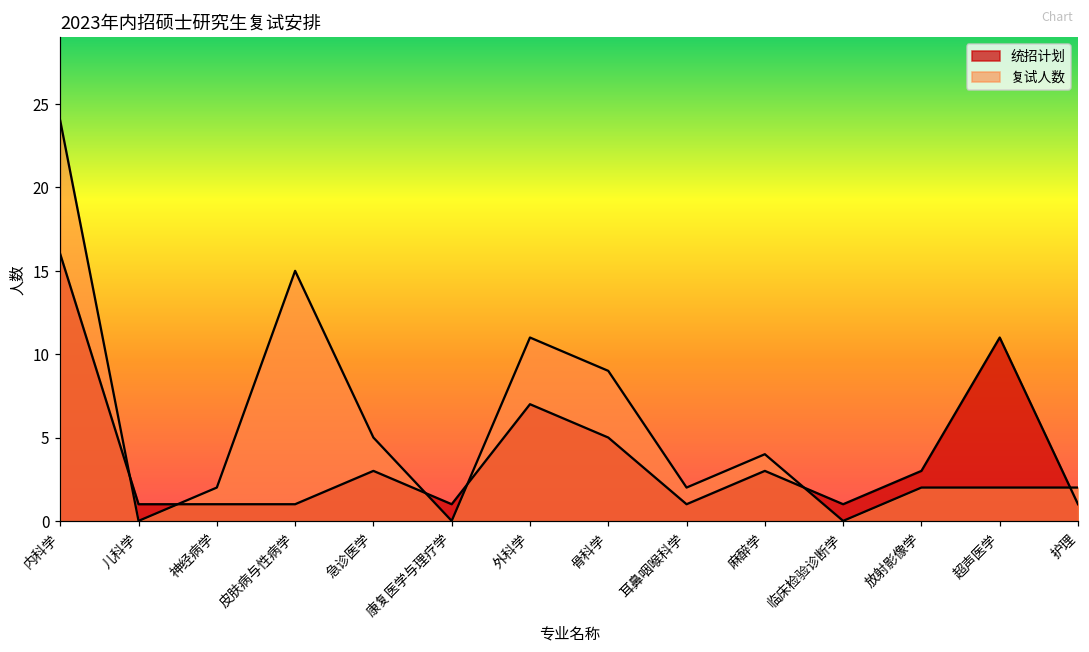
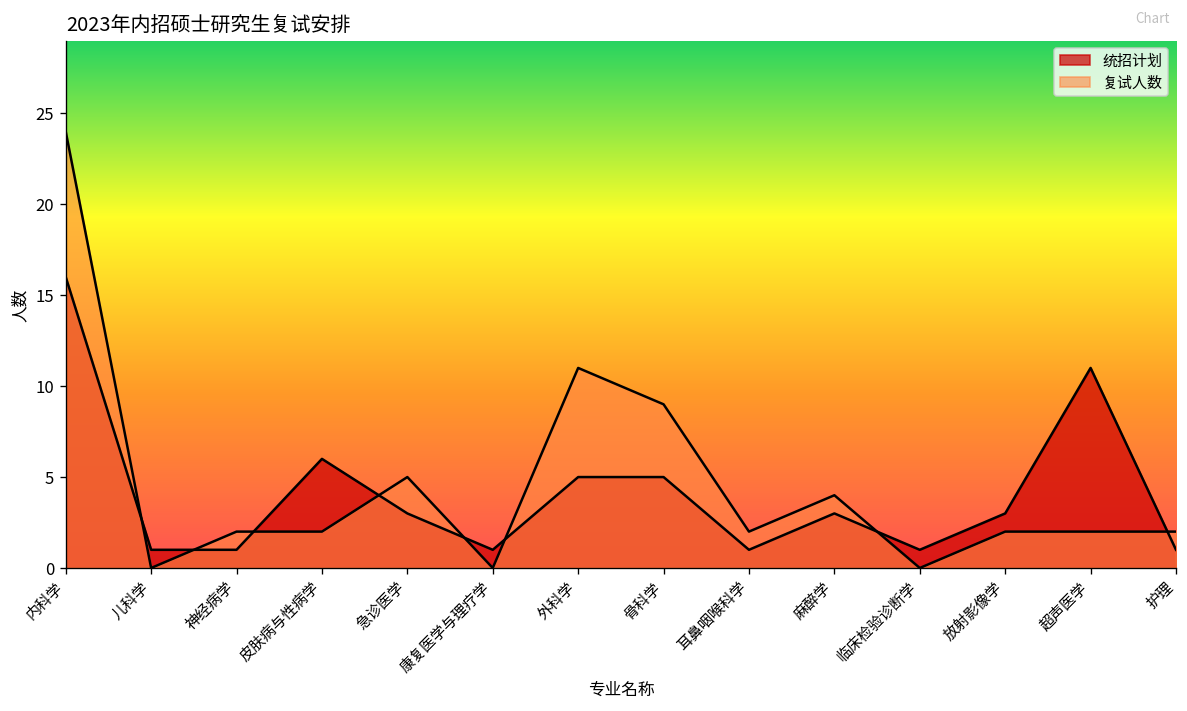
  {
    "统招计划": {
      "内科学": 16,
      "儿科学": 1,
      "神经病学": 1,
-     "皮肤病与性病学": 1,
+     "皮肤病与性病学": 6,
      "急诊医学": 3,
      "康复医学与理疗学": 1,
-     "外科学": 7,
+     "外科学": 5,
      "骨科学": 5,
      "耳鼻咽喉科学": 1,
      "麻醉学": 3,
      "临床检验诊断学": 1,
      "放射影像学": 3,
      "超声医学": 11,
      "护理": 1
    },
    "复试人数": {
      "内科学": 24,
      "儿科学": 0,
      "神经病学": 2,
-     "皮肤病与性病学": 15,
+     "皮肤病与性病学": 2,
      "急诊医学": 5,
      "康复医学与理疗学": 0,
      "外科学": 11,
      "骨科学": 9,
      "耳鼻咽喉科学": 2,
      "麻醉学": 4,
      "临床检验诊断学": 0,
      "放射影像学": 2,
      "超声医学": 2,
      "护理": 2
    }
  }
